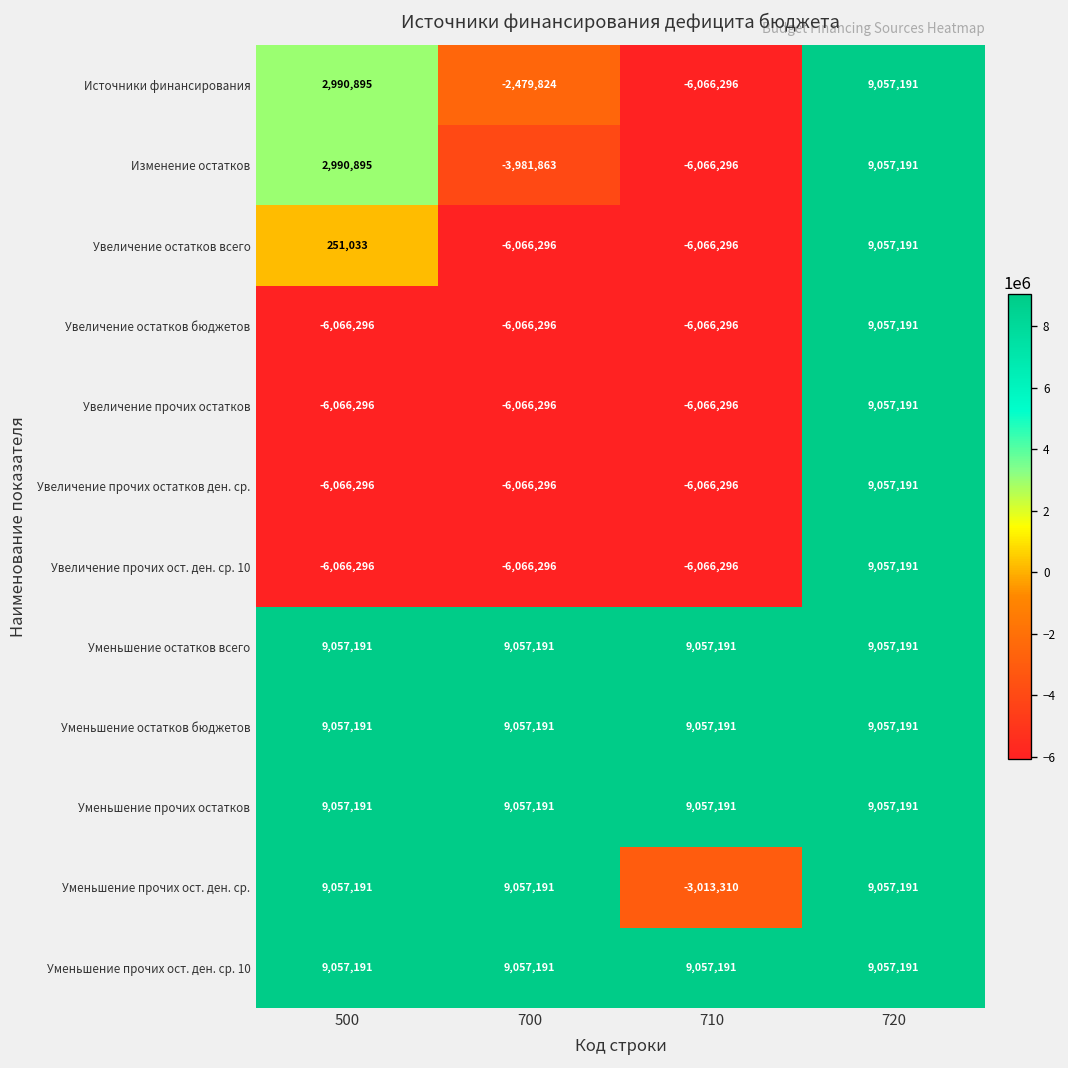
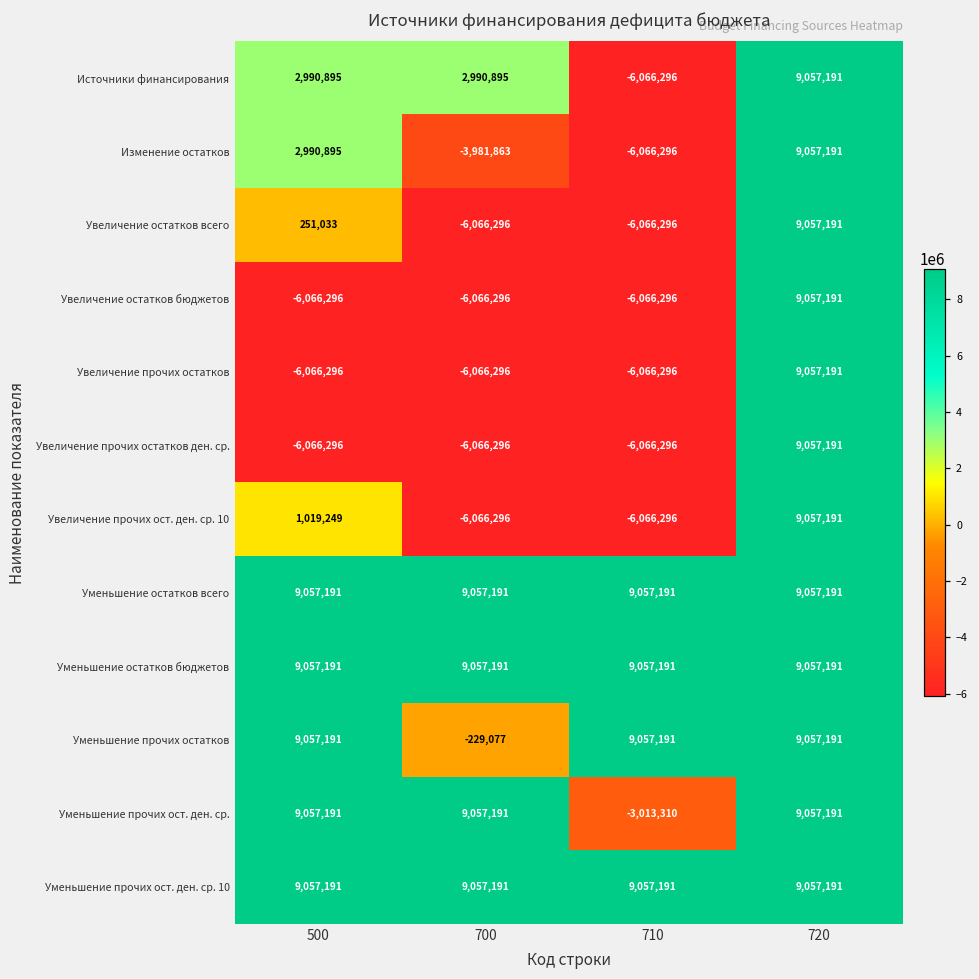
  {
    "Источники финансирования": {
      "500": "2,990,895",
-     "700": "-2,479,824",
+     "700": "2,990,895",
      "710": "-6,066,296",
      "720": "9,057,191"
    },
    "Изменение остатков": {
      "500": "2,990,895",
      "700": "-3,981,863",
      "710": "-6,066,296",
      "720": "9,057,191"
    },
    "Увеличение остатков всего": {
      "500": "251,033",
      "700": "-6,066,296",
      "710": "-6,066,296",
      "720": "9,057,191"
    },
    "Увеличение остатков бюджетов": {
      "500": "-6,066,296",
      "700": "-6,066,296",
      "710": "-6,066,296",
      "720": "9,057,191"
    },
    "Увеличение прочих остатков": {
      "500": "-6,066,296",
      "700": "-6,066,296",
      "710": "-6,066,296",
      "720": "9,057,191"
    },
    "Увеличение прочих остатков ден. ср.": {
      "500": "-6,066,296",
      "700": "-6,066,296",
      "710": "-6,066,296",
      "720": "9,057,191"
    },
    "Увеличение прочих ост. ден. ср. 10": {
-     "500": "-6,066,296",
+     "500": "1,019,249",
      "700": "-6,066,296",
      "710": "-6,066,296",
      "720": "9,057,191"
    },
    "Уменьшение остатков всего": {
      "500": "9,057,191",
      "700": "9,057,191",
      "710": "9,057,191",
      "720": "9,057,191"
    },
    "Уменьшение остатков бюджетов": {
      "500": "9,057,191",
      "700": "9,057,191",
      "710": "9,057,191",
      "720": "9,057,191"
    },
    "Уменьшение прочих остатков": {
      "500": "9,057,191",
-     "700": "9,057,191",
+     "700": "-229,077",
      "710": "9,057,191",
      "720": "9,057,191"
    },
    "Уменьшение прочих ост. ден. ср.": {
      "500": "9,057,191",
      "700": "9,057,191",
      "710": "-3,013,310",
      "720": "9,057,191"
    },
    "Уменьшение прочих ост. ден. ср. 10": {
      "500": "9,057,191",
      "700": "9,057,191",
      "710": "9,057,191",
      "720": "9,057,191"
    }
  }
